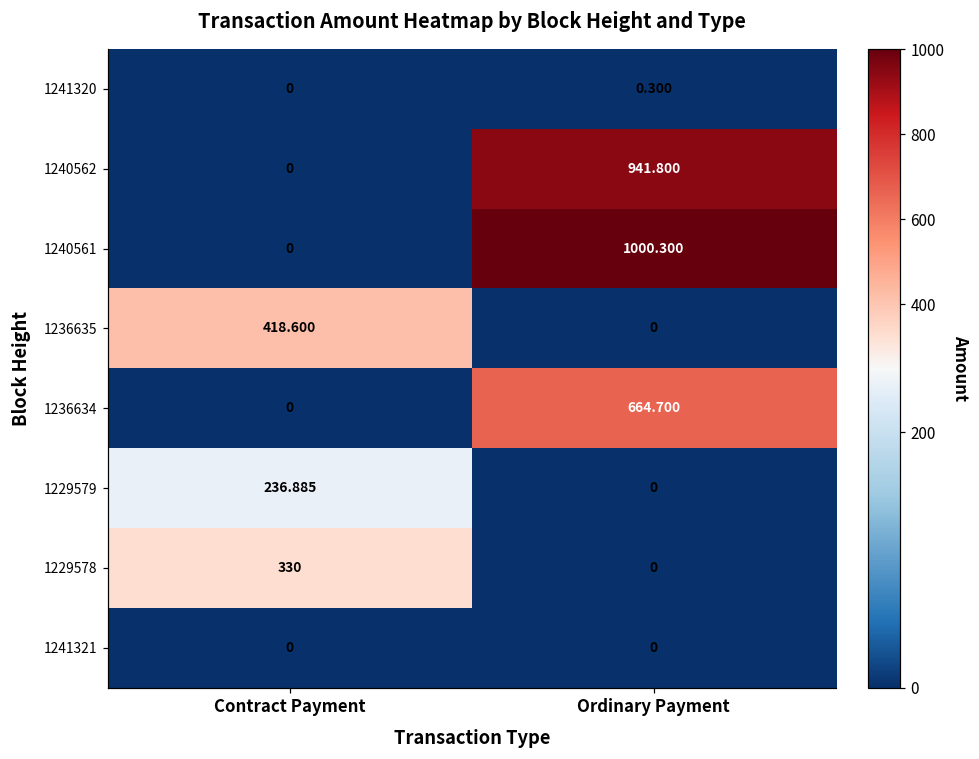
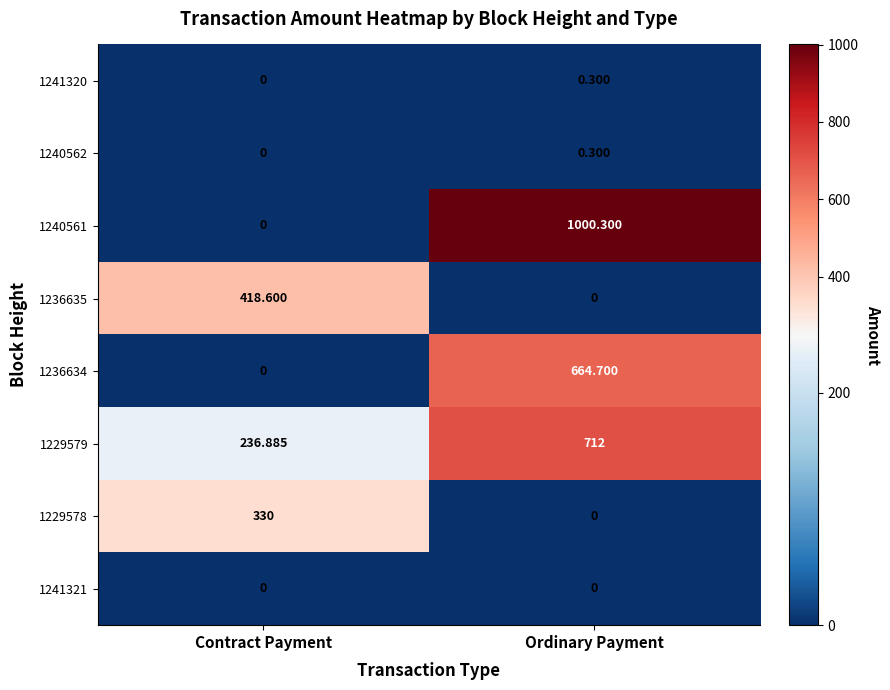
  {
    "1241320": {
      "Contract Payment": 0,
      "Ordinary Payment": 0.300
    },
    "1240562": {
      "Contract Payment": 0,
-     "Ordinary Payment": 941.800
+     "Ordinary Payment": 0.300
    },
    "1240561": {
      "Contract Payment": 0,
      "Ordinary Payment": 1000.300
    },
    "1236635": {
      "Contract Payment": 418.600,
      "Ordinary Payment": 0
    },
    "1236634": {
      "Contract Payment": 0,
      "Ordinary Payment": 664.700
    },
    "1229579": {
      "Contract Payment": 236.885,
-     "Ordinary Payment": 0
+     "Ordinary Payment": 712
    },
    "1229578": {
      "Contract Payment": 330,
      "Ordinary Payment": 0
    },
    "1241321": {
      "Contract Payment": 0,
      "Ordinary Payment": 0
    }
  }
